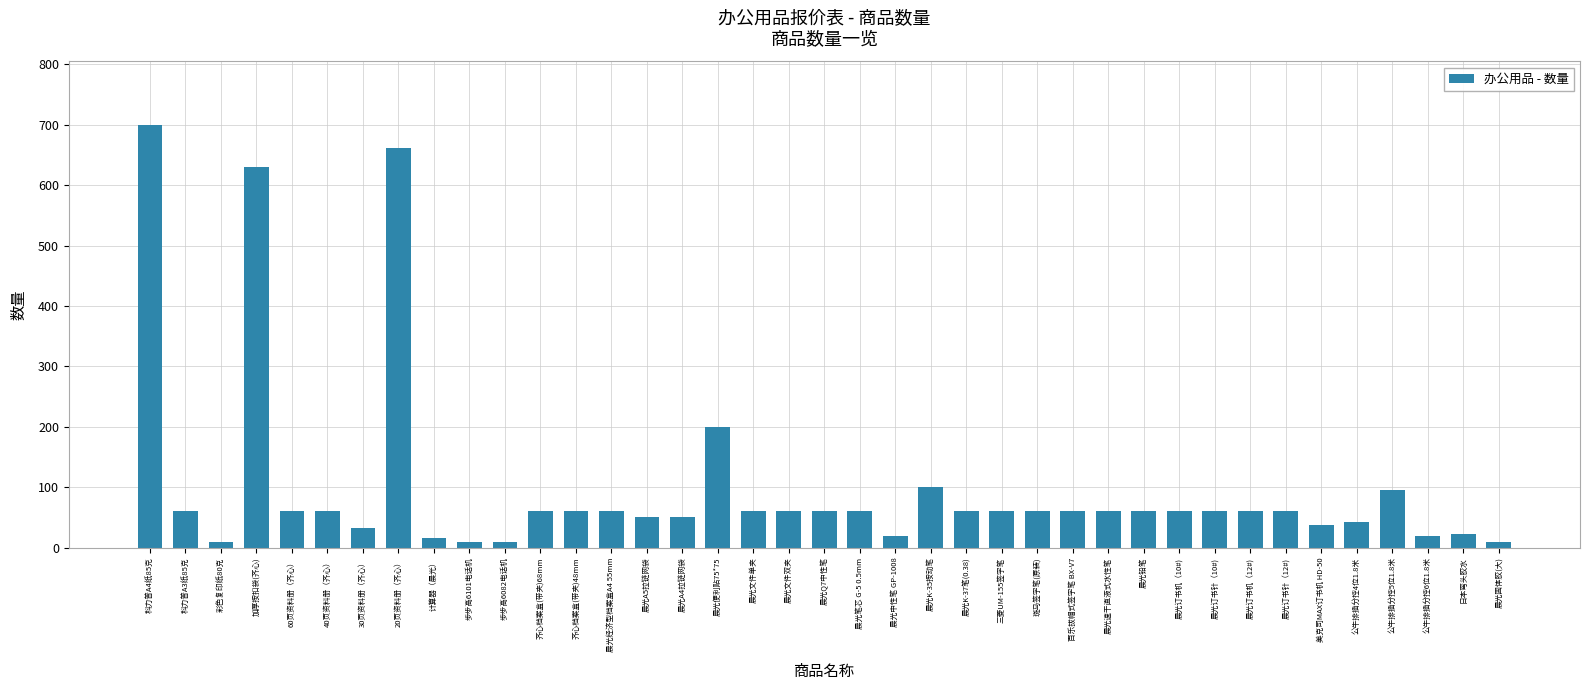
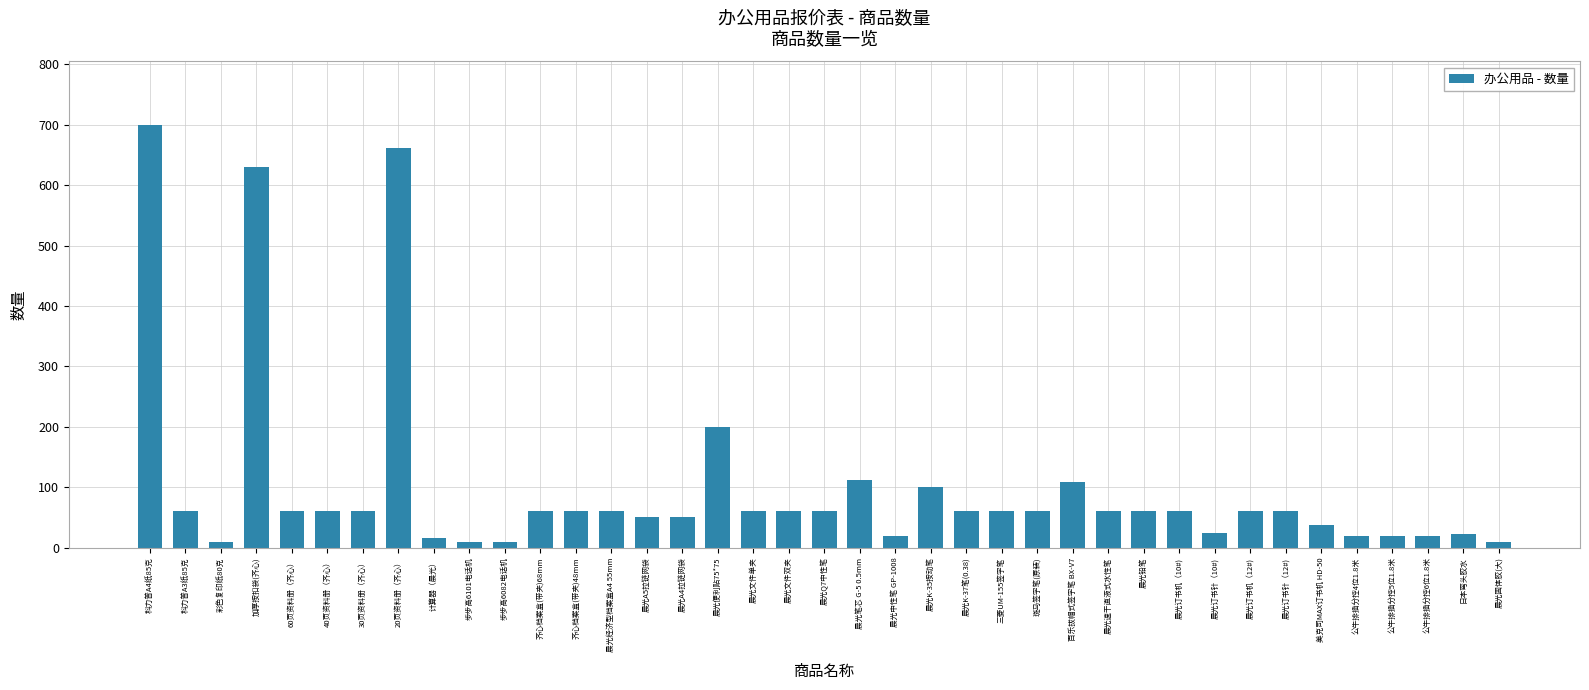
  {
    "科力普A4纸85克": 700,
    "科力普A3纸85克": 60,
    "彩色复印纸80克": 10,
    "加厚按扣袋(齐心)": 630,
    "60页资料册（齐心）": 60,
    "40页资料册（齐心）": 60,
-   "30页资料册（齐心）": 30,
+   "30页资料册（齐心）": 60,
    "20页资料册（齐心）": 660,
    "计算器（晨光）": 20,
    "步步高6101电话机": 10,
    "步步高6082电话机": 10,
    "齐心档案盒(带夹)68mm": 60,
    "齐心档案盒(带夹)48mm": 60,
    "晨光经济型档案盒A4 55mm": 60,
    "晨光A5拉链网袋": 50,
    "晨光A4拉链网袋": 50,
    "晨光便利贴75*75": 200,
    "晨光文件单夹": 60,
    "晨光文件双夹": 60,
    "晨光Q7中性笔": 60,
-   "晨光笔芯 G-5 0.5mm": 60,
+   "晨光笔芯 G-5 0.5mm": 110,
    "晨光中性笔 GP-1008": 20,
    "晨光K-35按动笔": 100,
    "晨光K-37笔(0.38)": 60,
    "三菱UM-155签字笔": 60,
    "斑马签字笔(原装)": 60,
-   "百乐拔帽式签字笔 BX-V7": 60,
+   "百乐拔帽式签字笔 BX-V7": 110,
    "晨光速干直液式水性笔": 60,
    "晨光铅笔": 60,
    "晨光订书机（10#)": 60,
-   "晨光订书针（10#)": 60,
+   "晨光订书针（10#)": 20,
    "晨光订书机（12#)": 60,
    "晨光订书针（12#)": 60,
    "美克司MAX订书机 HD-50": 40,
-   "公牛排插分控4位1.8米": 40,
-   "公牛排插分控5位1.8米": 100,
+   "公牛排插分控4位1.8米": 20,
+   "公牛排插分控5位1.8米": 20,
    "公牛排插分控6位1.8米": 20,
    "日本弯头胶水": 20,
    "晨光固体胶(大)": 10
  }
